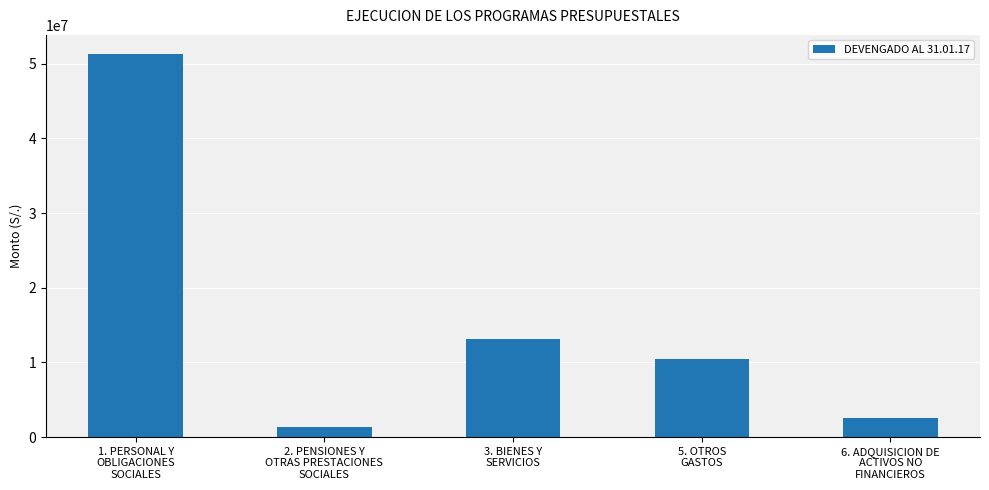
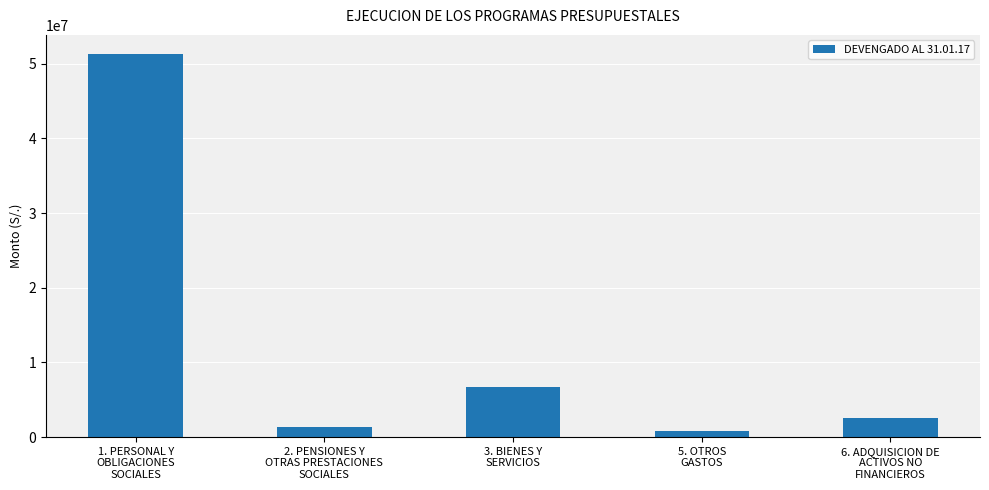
  {
    "1. PERSONAL Y OBLIGACIONES SOCIALES": 51000000,
    "2. PENSIONES Y OTRAS PRESTACIONES SOCIALES": 1000000,
-   "3. BIENES Y SERVICIOS": 13000000,
-   "5. OTROS GASTOS": 11000000,
+   "3. BIENES Y SERVICIOS": 7000000,
+   "5. OTROS GASTOS": 1000000,
    "6. ADQUISICION DE ACTIVOS NO FINANCIEROS": 3000000
  }
